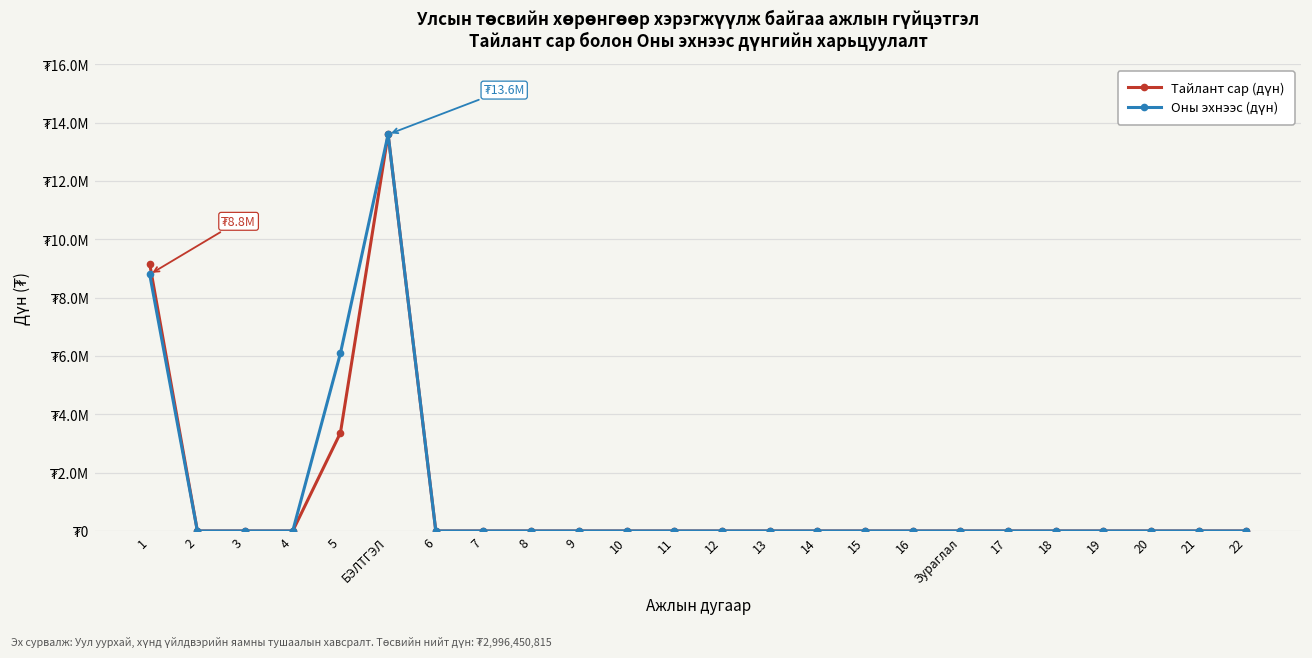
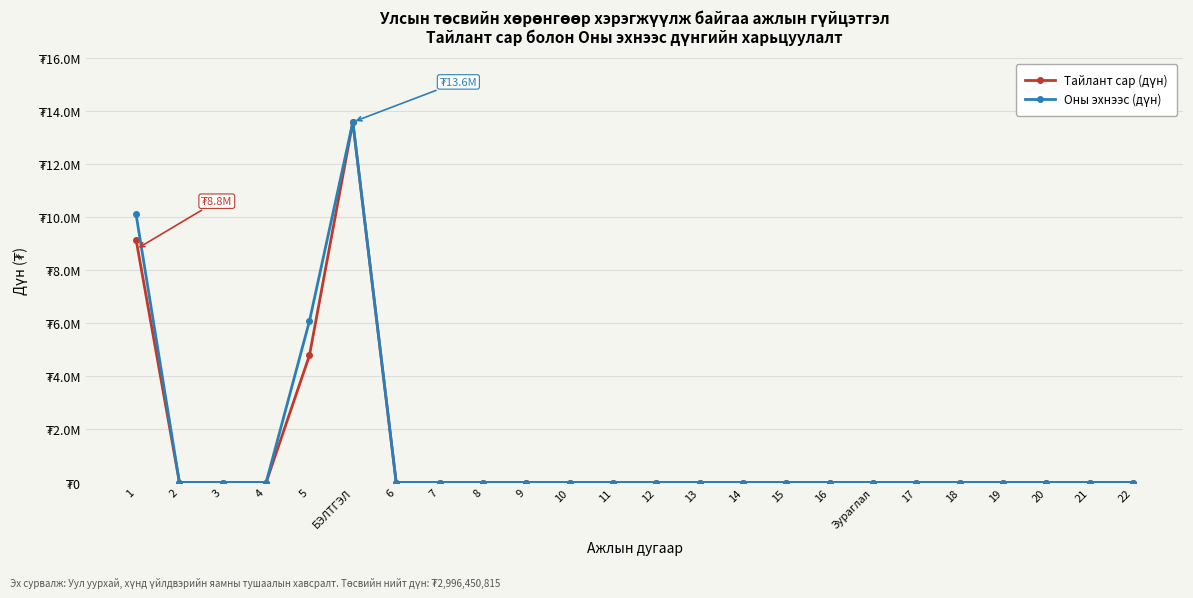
  {
    "Тайлант сар (дүн)": {
-     "5": "₮3400000"
+     "5": "₮4800000"
    },
    "Оны эхнээс (дүн)": {
-     "1": "₮8800000",
+     "1": "₮10100000",
      "5": "₮6100000"
    }
  }
